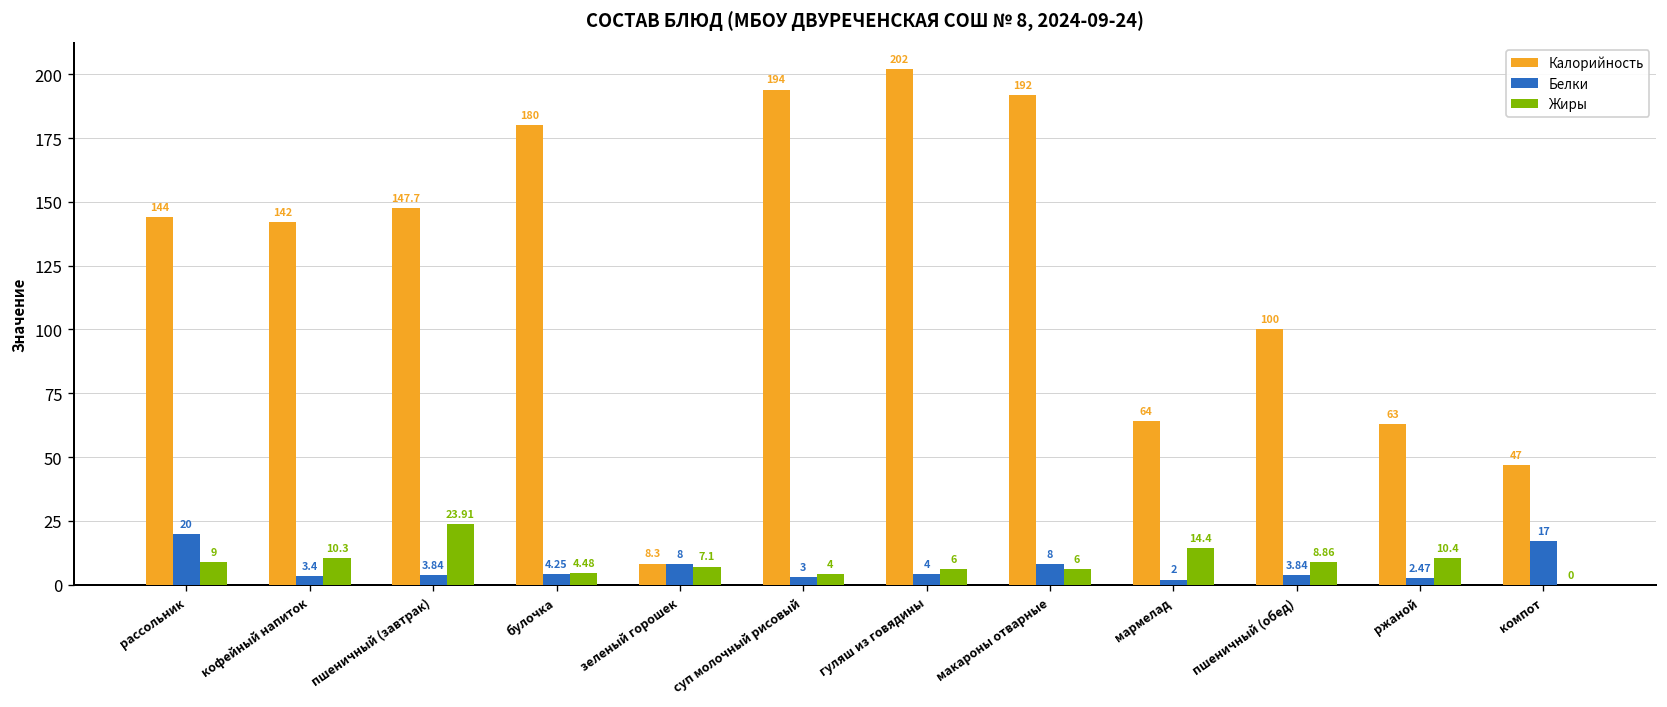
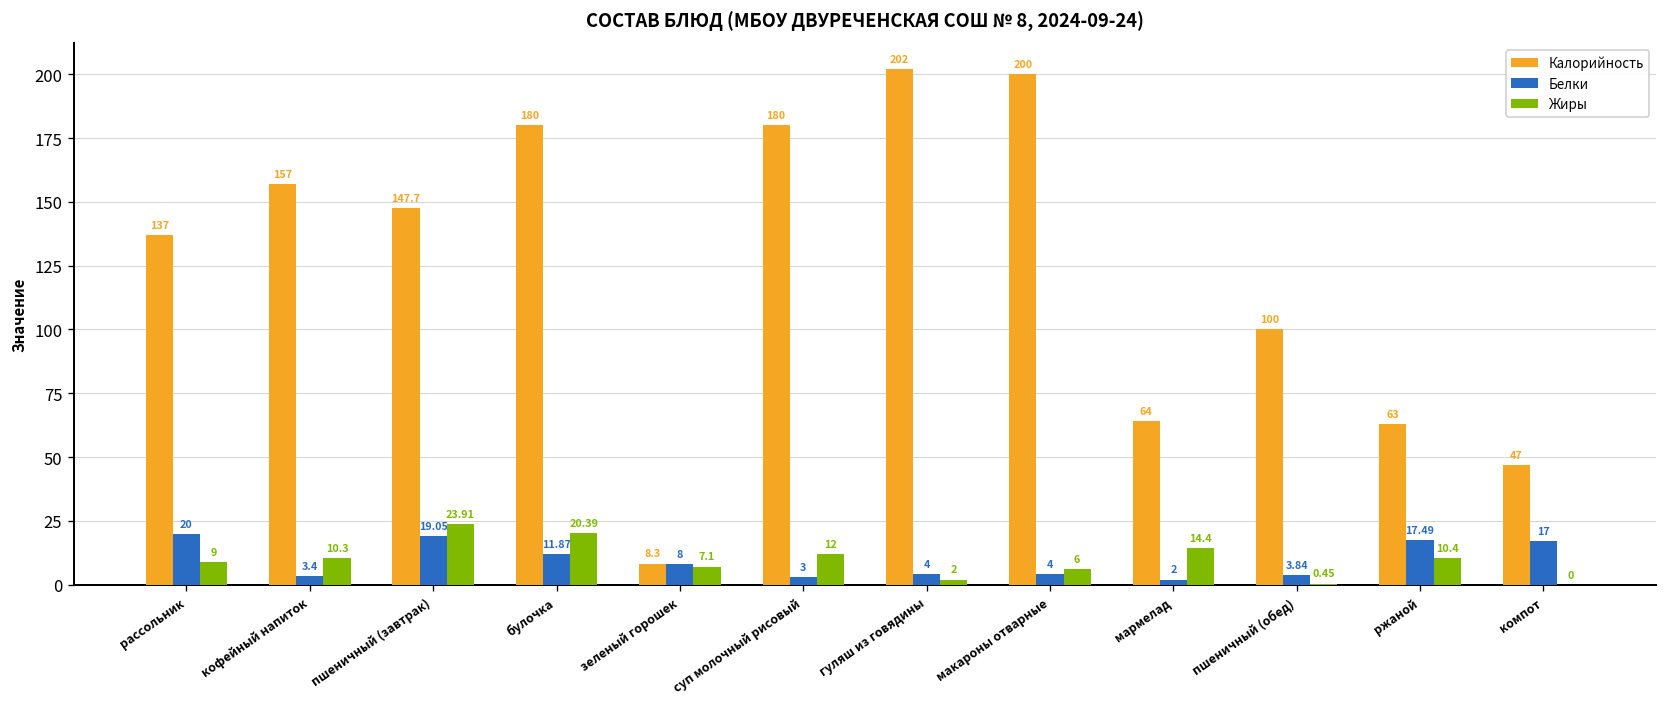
  {
    "Калорийность": {
-     "рассольник": 144,
-     "кофейный напиток": 142,
+     "рассольник": 137,
+     "кофейный напиток": 157,
      "пшеничный (завтрак)": 147.7,
      "булочка": 180,
      "зеленый горошек": 8.3,
-     "суп молочный рисовый": 194,
+     "суп молочный рисовый": 180,
      "гуляш из говядины": 202,
-     "макароны отварные": 192,
+     "макароны отварные": 200,
      "мармелад": 64,
      "пшеничный (обед)": 100,
      "ржаной": 63,
      "компот": 47
    },
    "Белки": {
      "рассольник": 20,
      "кофейный напиток": 3.4,
-     "пшеничный (завтрак)": 3.84,
-     "булочка": 4.25,
+     "пшеничный (завтрак)": 19.05,
+     "булочка": 11.87,
      "зеленый горошек": 8,
      "суп молочный рисовый": 3,
      "гуляш из говядины": 4,
-     "макароны отварные": 8,
+     "макароны отварные": 4,
      "мармелад": 2,
      "пшеничный (обед)": 3.84,
-     "ржаной": 2.47,
+     "ржаной": 17.49,
      "компот": 17
    },
    "Жиры": {
      "рассольник": 9,
      "кофейный напиток": 10.3,
      "пшеничный (завтрак)": 23.91,
-     "булочка": 4.48,
+     "булочка": 20.39,
      "зеленый горошек": 7.1,
-     "суп молочный рисовый": 4,
-     "гуляш из говядины": 6,
+     "суп молочный рисовый": 12,
+     "гуляш из говядины": 2,
      "макароны отварные": 6,
      "мармелад": 14.4,
-     "пшеничный (обед)": 8.86,
+     "пшеничный (обед)": 0.45,
      "ржаной": 10.4,
      "компот": 0
    }
  }
